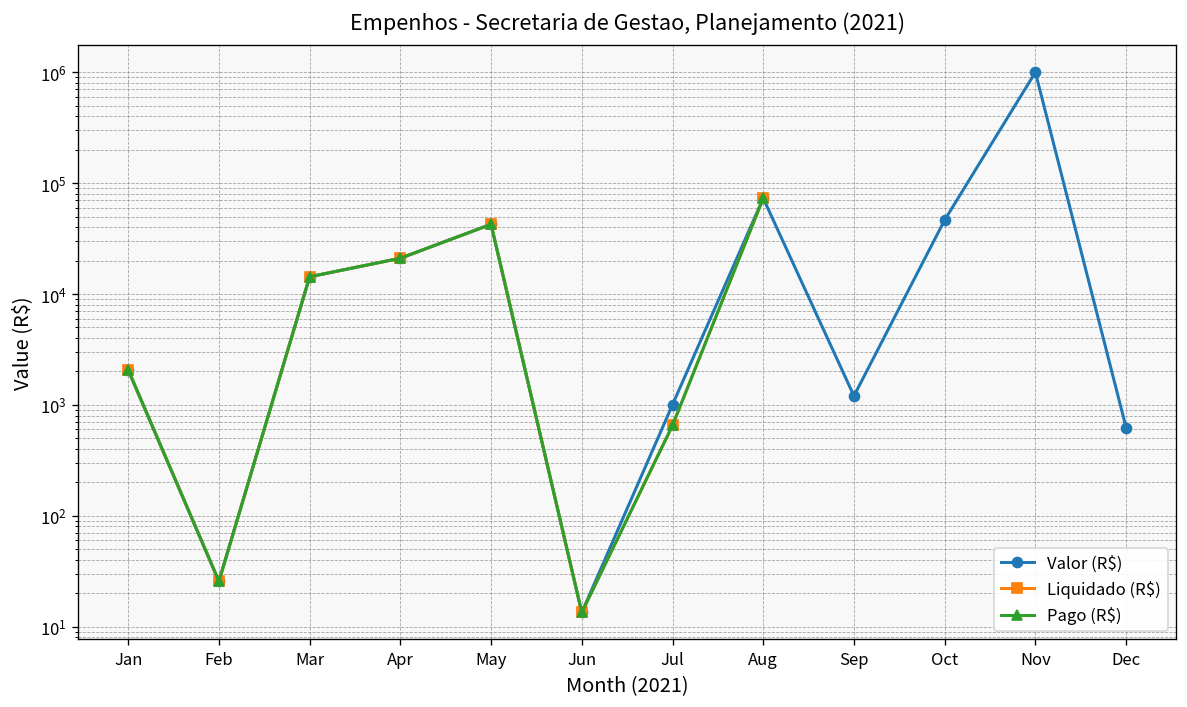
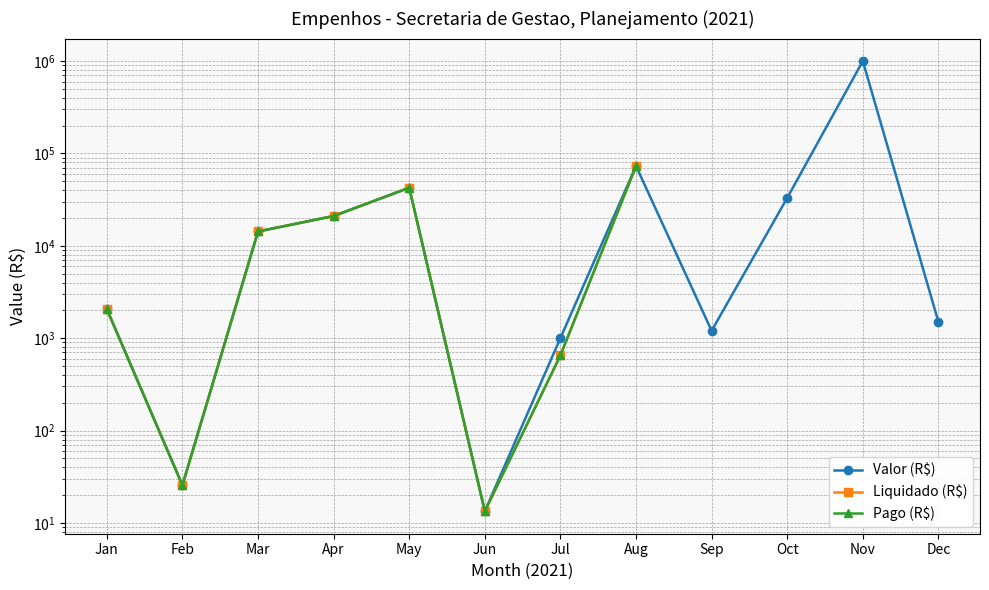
  {
    "Valor (R$)": {
      "Jul": 1000,
      "Sep": 1200,
-     "Oct": 50000,
+     "Oct": 33000,
      "Nov": 1000000,
-     "Dec": 600
+     "Dec": 1500
    },
    "Pago (R$)": {
      "Jul": 700
    }
  }
